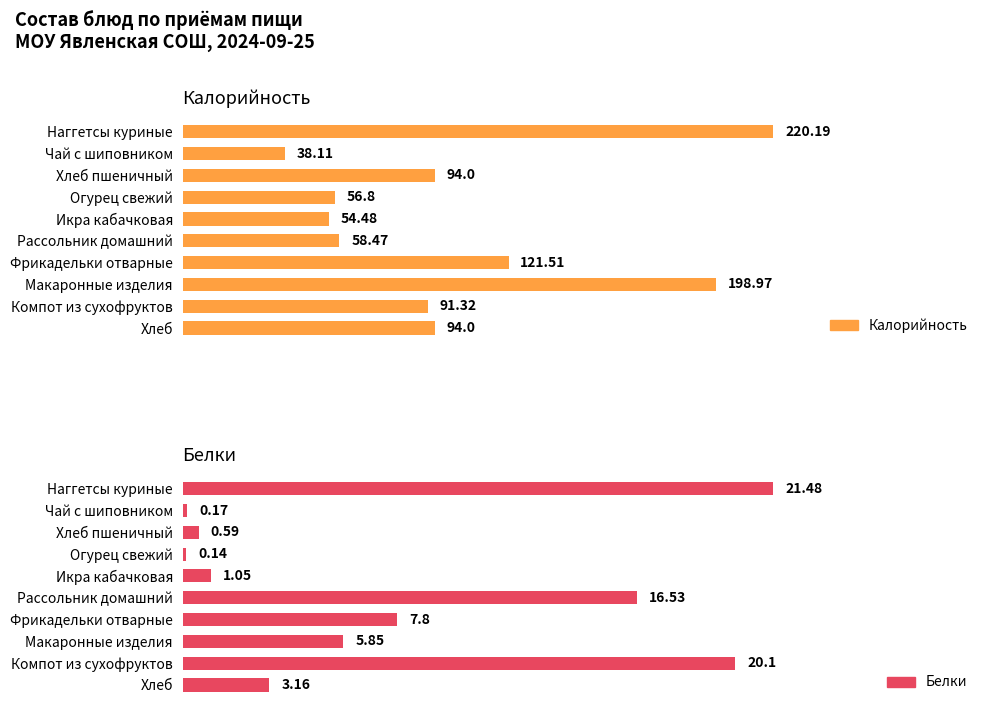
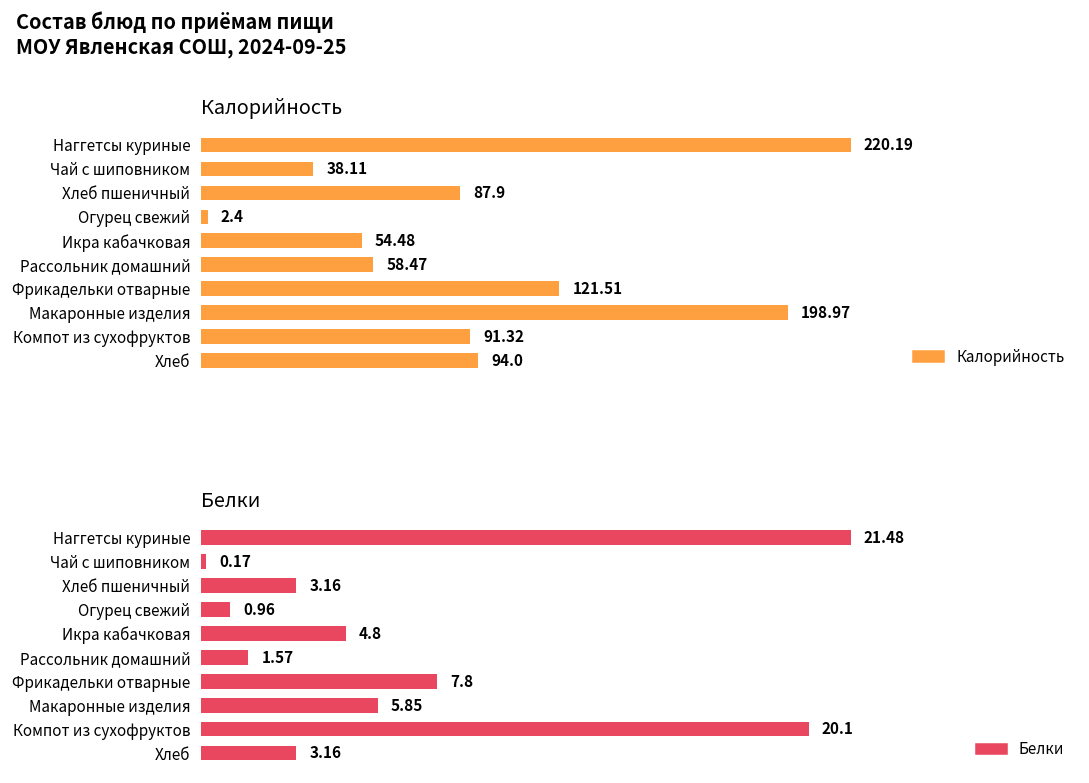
  {
    "Калорийность": {
      "Наггетсы куриные": 220.19,
      "Чай с шиповником": 38.11,
-     "Хлеб пшеничный": 94.0,
-     "Огурец свежий": 56.8,
+     "Хлеб пшеничный": 87.9,
+     "Огурец свежий": 2.4,
      "Икра кабачковая": 54.48,
      "Рассольник домашний": 58.47,
      "Фрикадельки отварные": 121.51,
      "Макаронные изделия": 198.97,
      "Компот из сухофруктов": 91.32,
      "Хлеб": 94.0
    },
    "Белки": {
      "Наггетсы куриные": 21.48,
      "Чай с шиповником": 0.17,
-     "Хлеб пшеничный": 0.59,
-     "Огурец свежий": 0.14,
-     "Икра кабачковая": 1.05,
-     "Рассольник домашний": 16.53,
+     "Хлеб пшеничный": 3.16,
+     "Огурец свежий": 0.96,
+     "Икра кабачковая": 4.8,
+     "Рассольник домашний": 1.57,
      "Фрикадельки отварные": 7.8,
      "Макаронные изделия": 5.85,
      "Компот из сухофруктов": 20.1,
      "Хлеб": 3.16
    }
  }
